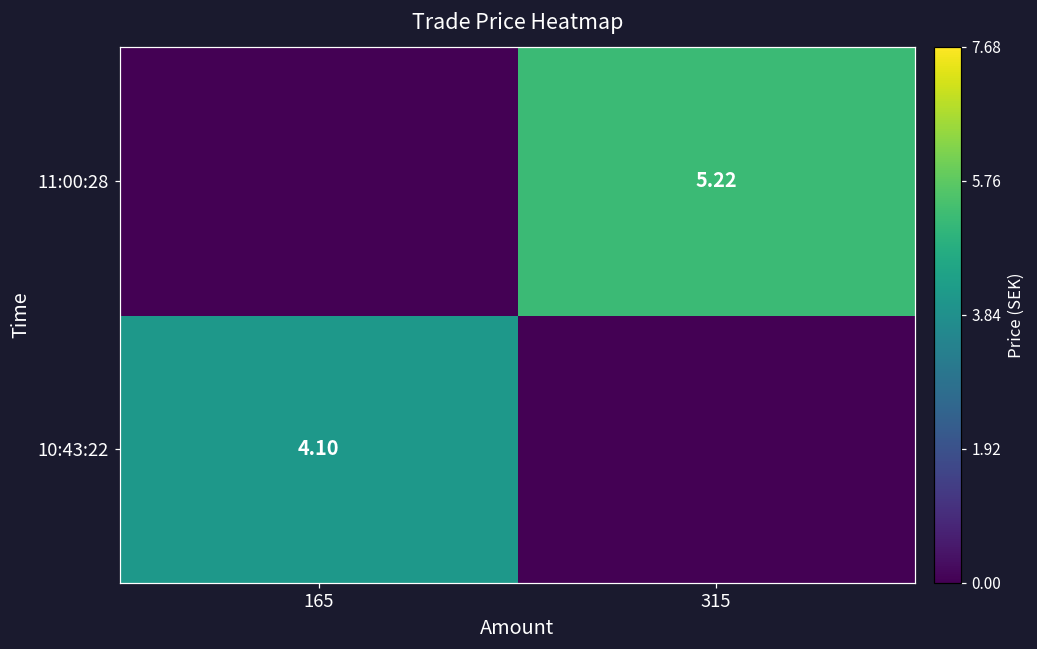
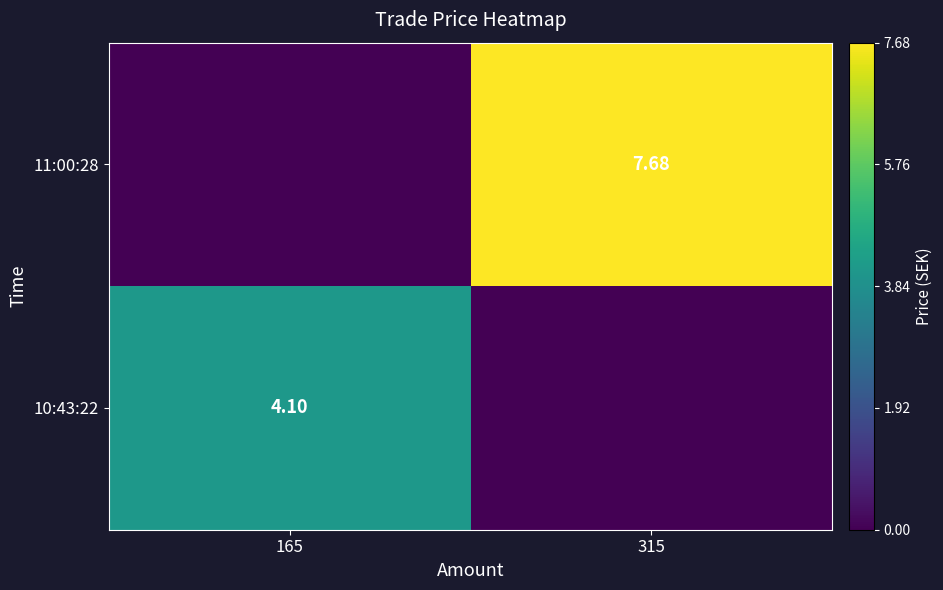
  {
    "11:00:28": {
-     "315": 5.22
+     "315": 7.68
    },
    "10:43:22": {
      "165": 4.10
    }
  }
